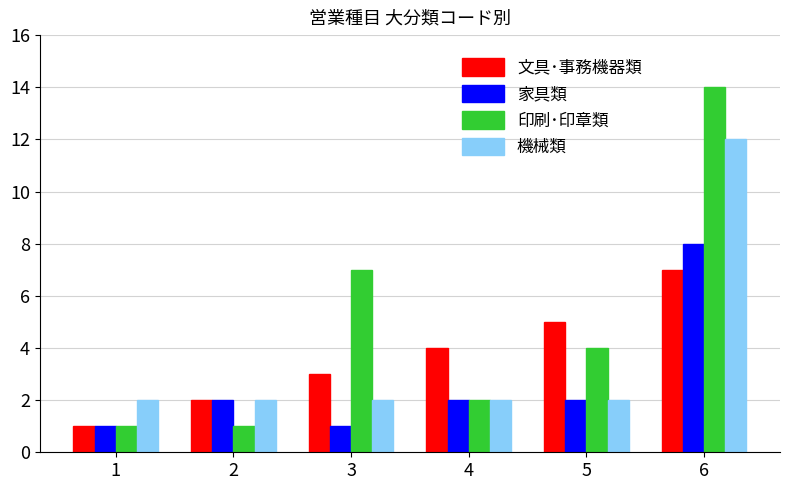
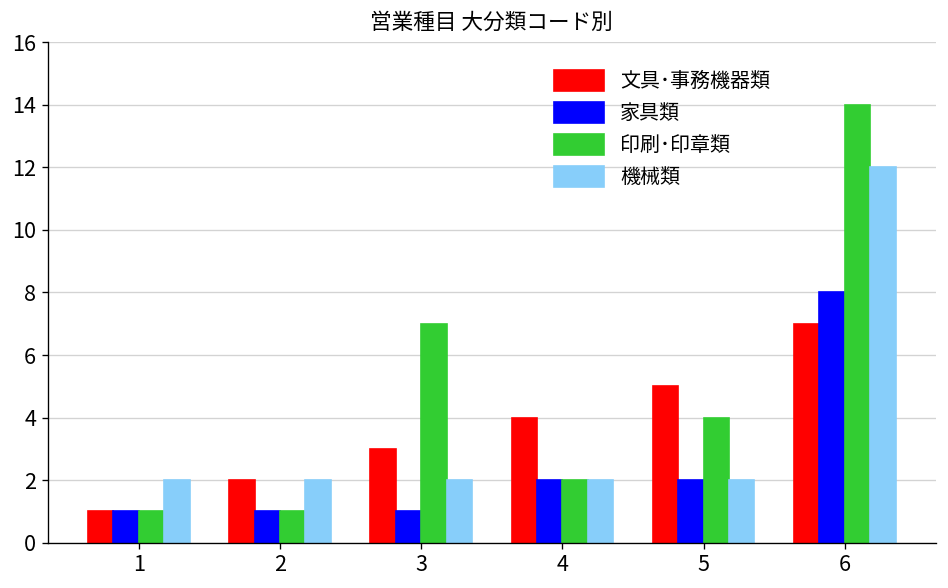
  {
    "文具･事務機器類": {
      "1": 1,
      "2": 2,
      "3": 3,
      "4": 4,
      "5": 5,
      "6": 7
    },
    "家具類": {
      "1": 1,
-     "2": 2,
+     "2": 1,
      "3": 1,
      "4": 2,
      "5": 2,
      "6": 8
    },
    "印刷･印章類": {
      "1": 1,
      "2": 1,
      "3": 7,
      "4": 2,
      "5": 4,
      "6": 14
    },
    "機械類": {
      "1": 2,
      "2": 2,
      "3": 2,
      "4": 2,
      "5": 2,
      "6": 12
    }
  }
